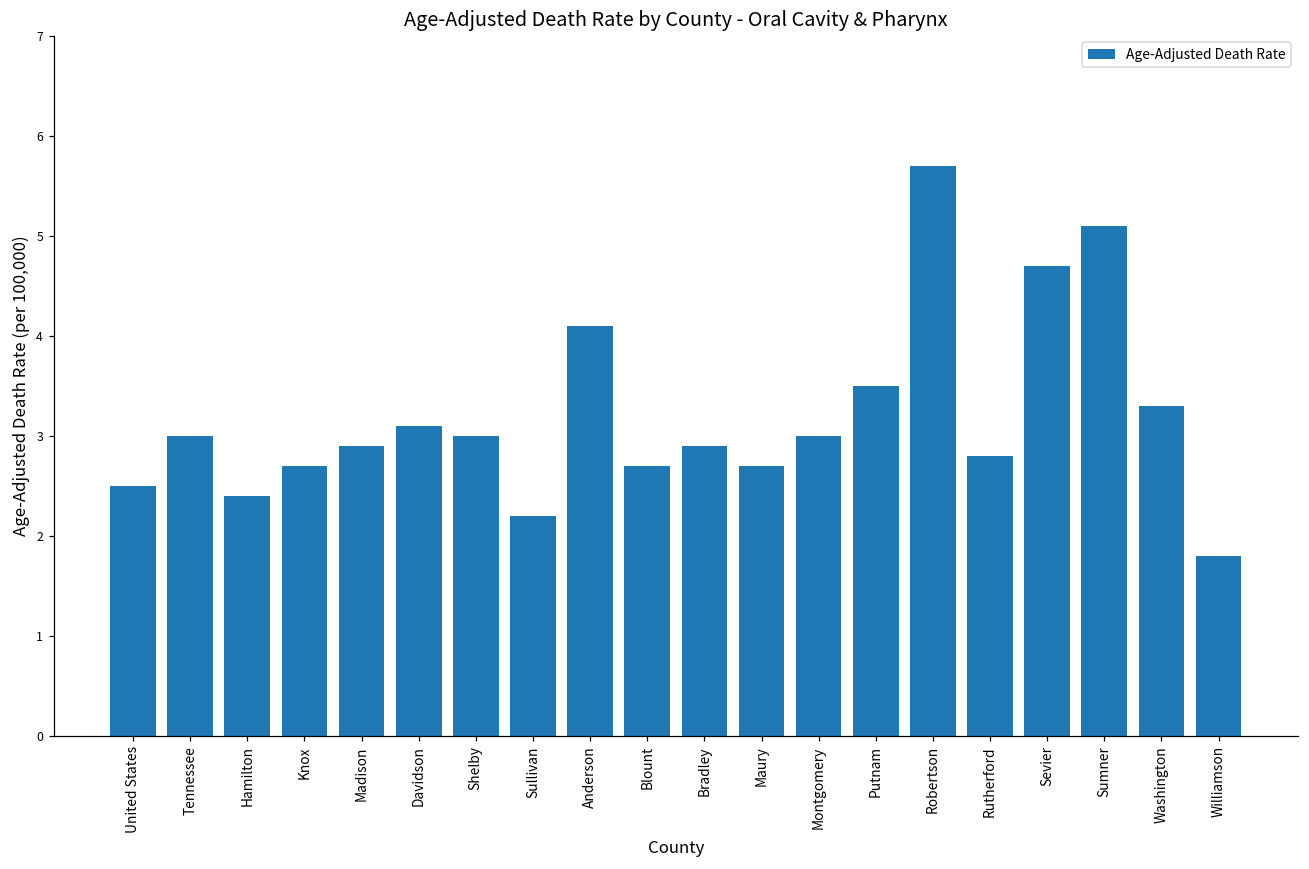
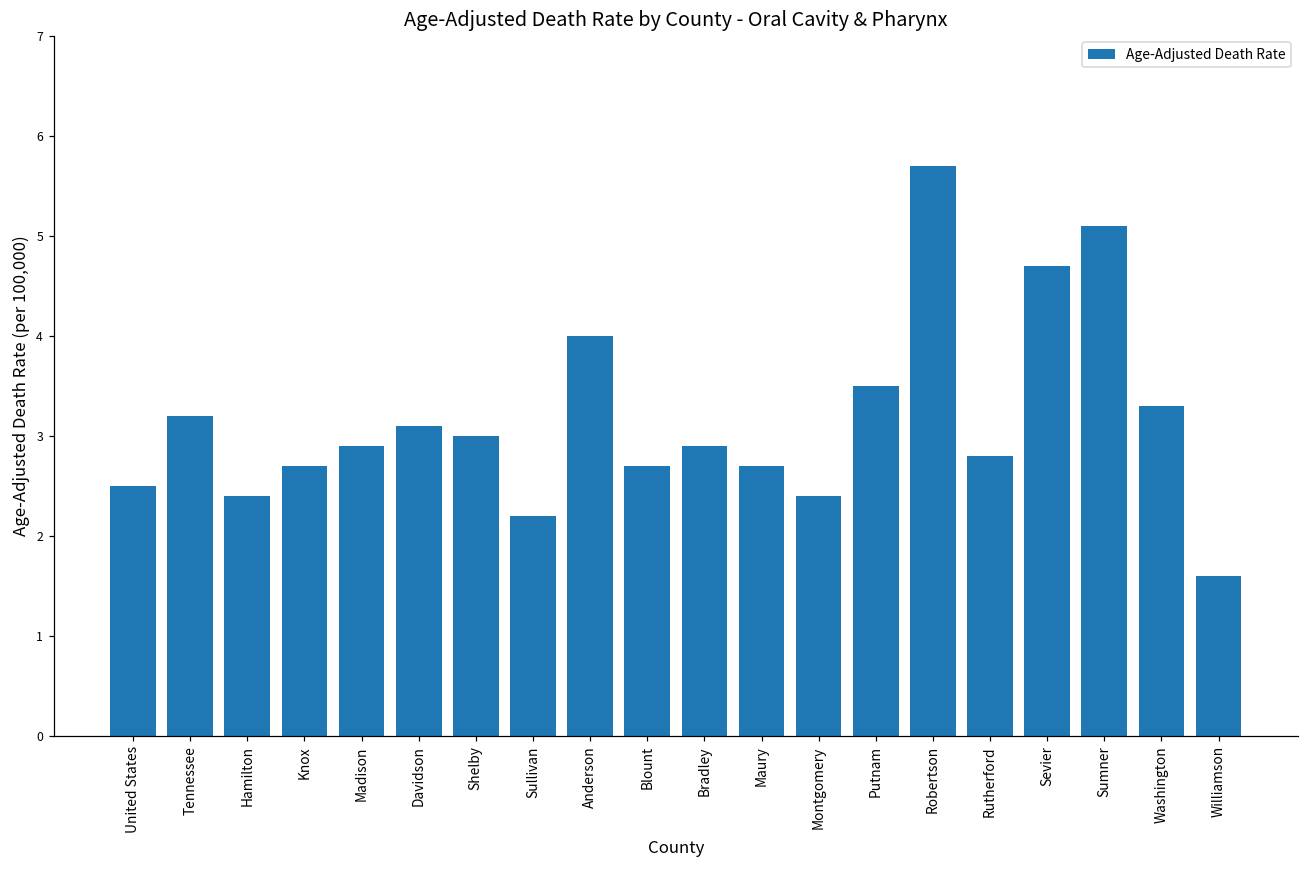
  {
    "United States": 2.5,
-   "Tennessee": 3.0,
+   "Tennessee": 3.2,
    "Hamilton": 2.4,
    "Knox": 2.7,
    "Madison": 2.9,
    "Davidson": 3.1,
    "Shelby": 3.0,
    "Sullivan": 2.2,
-   "Anderson": 4.1,
+   "Anderson": 4.0,
    "Blount": 2.7,
    "Bradley": 2.9,
    "Maury": 2.7,
-   "Montgomery": 3.0,
+   "Montgomery": 2.4,
    "Putnam": 3.5,
    "Robertson": 5.7,
    "Rutherford": 2.8,
    "Sevier": 4.7,
    "Sumner": 5.1,
    "Washington": 3.3,
-   "Williamson": 1.8
+   "Williamson": 1.6
  }
